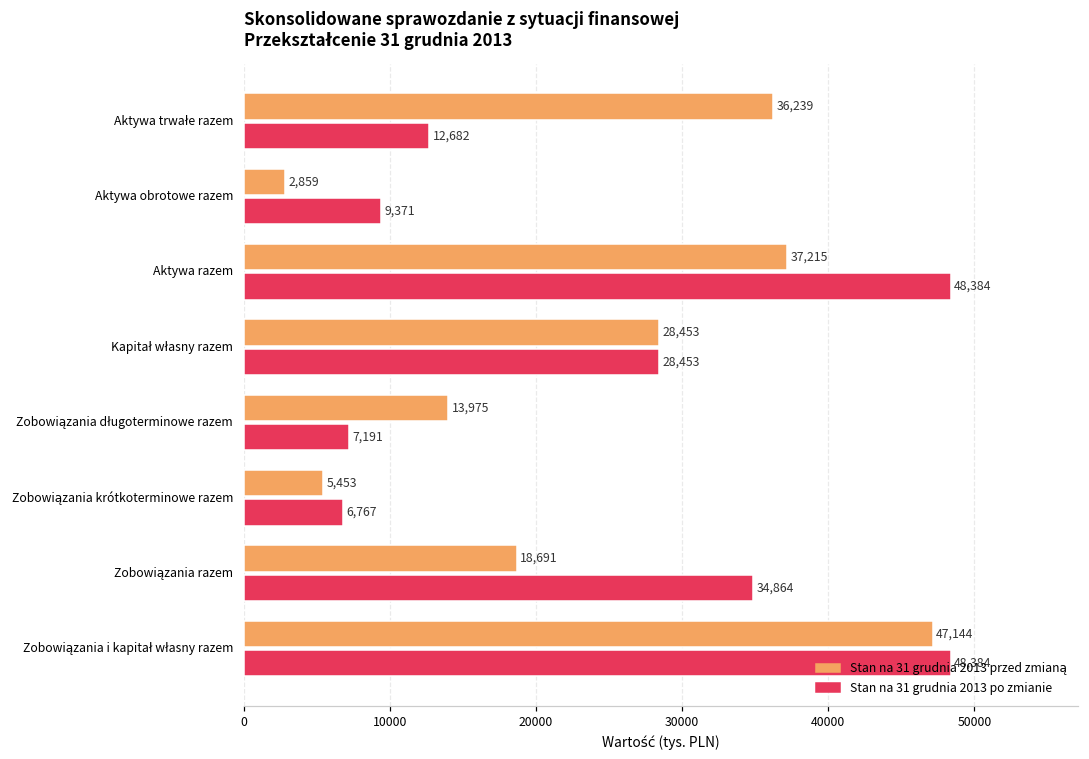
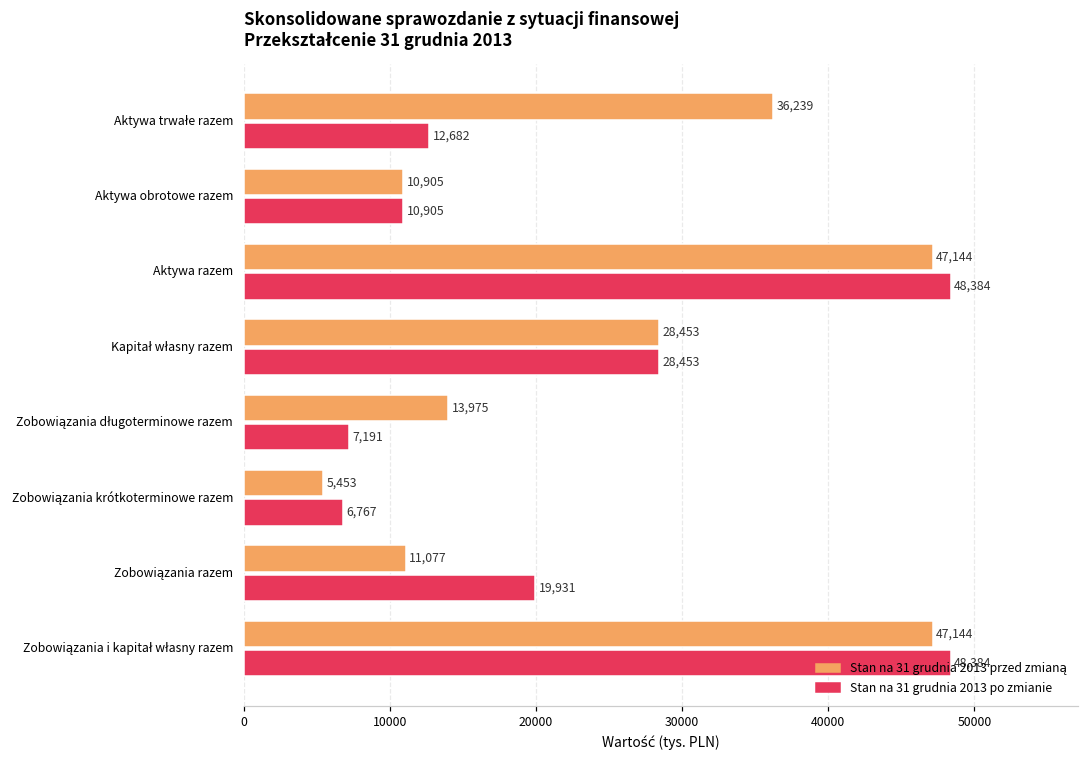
  {
    "Stan na 31 grudnia 2013 przed zmianą": {
      "Aktywa trwałe razem": "36,239",
-     "Aktywa obrotowe razem": "2,859",
-     "Aktywa razem": "37,215",
+     "Aktywa obrotowe razem": "10,905",
+     "Aktywa razem": "47,144",
      "Kapitał własny razem": "28,453",
      "Zobowiązania długoterminowe razem": "13,975",
      "Zobowiązania krótkoterminowe razem": "5,453",
-     "Zobowiązania razem": "18,691",
+     "Zobowiązania razem": "11,077",
      "Zobowiązania i kapitał własny razem": "47,144"
    },
    "Stan na 31 grudnia 2013 po zmianie": {
      "Aktywa trwałe razem": "12,682",
-     "Aktywa obrotowe razem": "9,371",
+     "Aktywa obrotowe razem": "10,905",
      "Aktywa razem": "48,384",
      "Kapitał własny razem": "28,453",
      "Zobowiązania długoterminowe razem": "7,191",
      "Zobowiązania krótkoterminowe razem": "6,767",
-     "Zobowiązania razem": "34,864",
+     "Zobowiązania razem": "19,931",
      "Zobowiązania i kapitał własny razem": "48,384"
    }
  }
